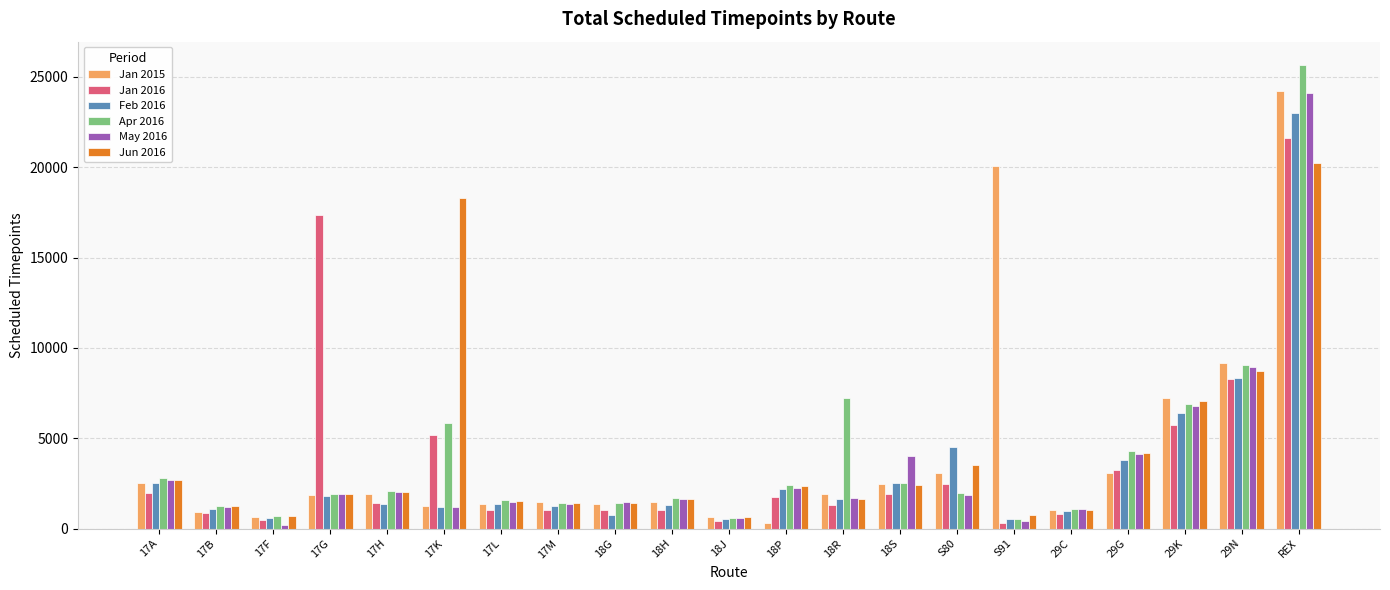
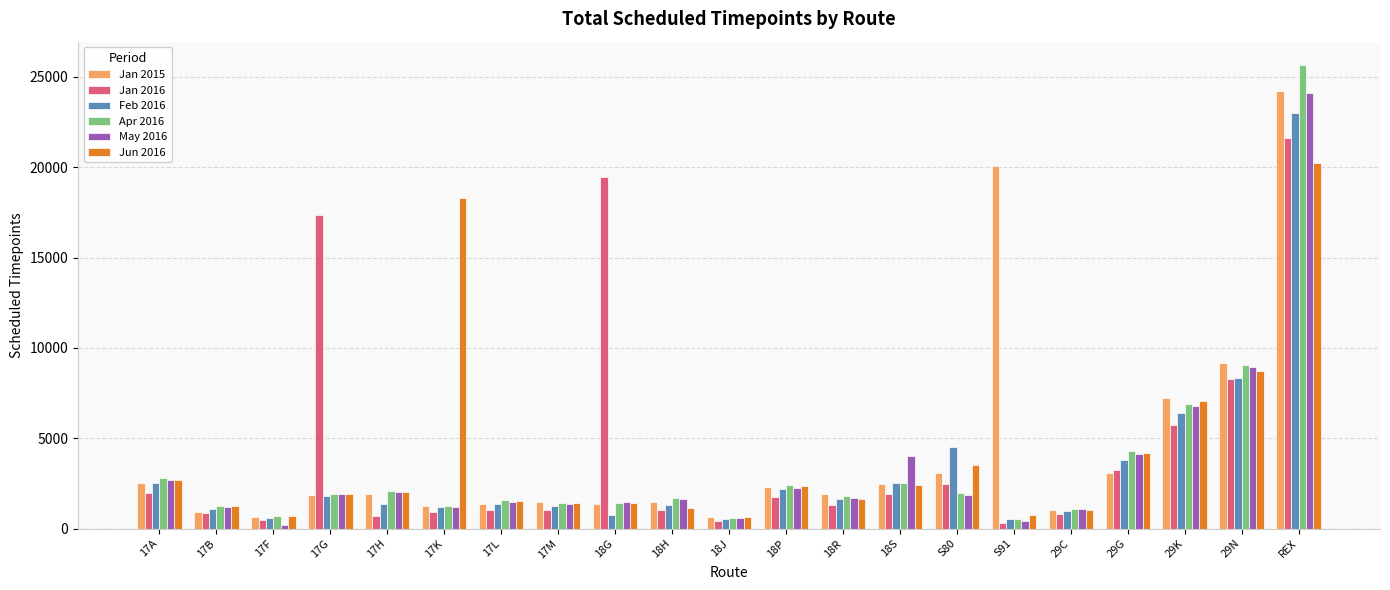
  {
    "Jan 2015": {
      "17A": 2500,
      "17B": 900,
      "17F": 600,
      "17G": 1900,
      "17H": 1900,
      "17K": 1200,
      "17L": 1400,
      "17M": 1500,
      "18G": 1400,
      "18H": 1500,
      "18J": 600,
-     "18P": 300,
+     "18P": 2300,
      "18R": 1900,
      "18S": 2400,
      "S80": 3100,
      "S91": 20000,
      "29C": 1000,
      "29G": 3100,
      "29K": 7300,
      "29N": 9200,
      "REX": 24200
    },
    "Jan 2016": {
      "17A": 2000,
      "17B": 800,
      "17F": 500,
      "17G": 17300,
-     "17H": 1400,
-     "17K": 5200,
+     "17H": 700,
+     "17K": 900,
      "17L": 1000,
      "17M": 1100,
-     "18G": 1000,
+     "18G": 19500,
      "18H": 1000,
      "18J": 400,
      "18P": 1800,
      "18R": 1300,
      "18S": 1900,
      "S80": 2500,
      "S91": 300,
      "29C": 800,
      "29G": 3200,
      "29K": 5700,
      "29N": 8300,
      "REX": 21600
    },
    "Feb 2016": {
      "17A": 2500,
      "17B": 1100,
      "17F": 600,
      "17G": 1800,
      "17H": 1400,
      "17K": 1200,
      "17L": 1400,
      "17M": 1300,
      "18G": 800,
      "18H": 1300,
      "18J": 600,
      "18P": 2200,
      "18R": 1700,
      "18S": 2500,
      "S80": 4500,
      "S91": 500,
      "29C": 1000,
      "29G": 3800,
      "29K": 6400,
      "29N": 8300,
      "REX": 23000
    },
    "Apr 2016": {
      "17A": 2800,
      "17B": 1200,
      "17F": 700,
      "17G": 1900,
      "17H": 2100,
-     "17K": 5900,
+     "17K": 1200,
      "17L": 1600,
      "17M": 1400,
      "18G": 1400,
      "18H": 1700,
      "18J": 600,
      "18P": 2400,
-     "18R": 7300,
+     "18R": 1800,
      "18S": 2500,
      "S80": 2000,
      "S91": 500,
      "29C": 1100,
      "29G": 4300,
      "29K": 6900,
      "29N": 9000,
      "REX": 25700
    },
    "May 2016": {
      "17A": 2700,
      "17B": 1200,
      "17F": 200,
      "17G": 1900,
      "17H": 2000,
      "17K": 1200,
      "17L": 1500,
      "17M": 1400,
      "18G": 1500,
      "18H": 1700,
      "18J": 600,
      "18P": 2200,
      "18R": 1700,
      "18S": 4000,
      "S80": 1900,
      "S91": 400,
      "29C": 1100,
      "29G": 4100,
      "29K": 6800,
      "29N": 9000,
      "REX": 24100
    },
    "Jun 2016": {
      "17A": 2700,
      "17B": 1200,
      "17F": 700,
      "17G": 1900,
      "17H": 2000,
      "17K": 18300,
      "17L": 1500,
      "17M": 1400,
      "18G": 1400,
-     "18H": 1700,
+     "18H": 1100,
      "18J": 600,
      "18P": 2400,
      "18R": 1700,
      "18S": 2400,
      "S80": 3500,
      "S91": 700,
      "29C": 1000,
      "29G": 4200,
      "29K": 7100,
      "29N": 8700,
      "REX": 20300
    }
  }
